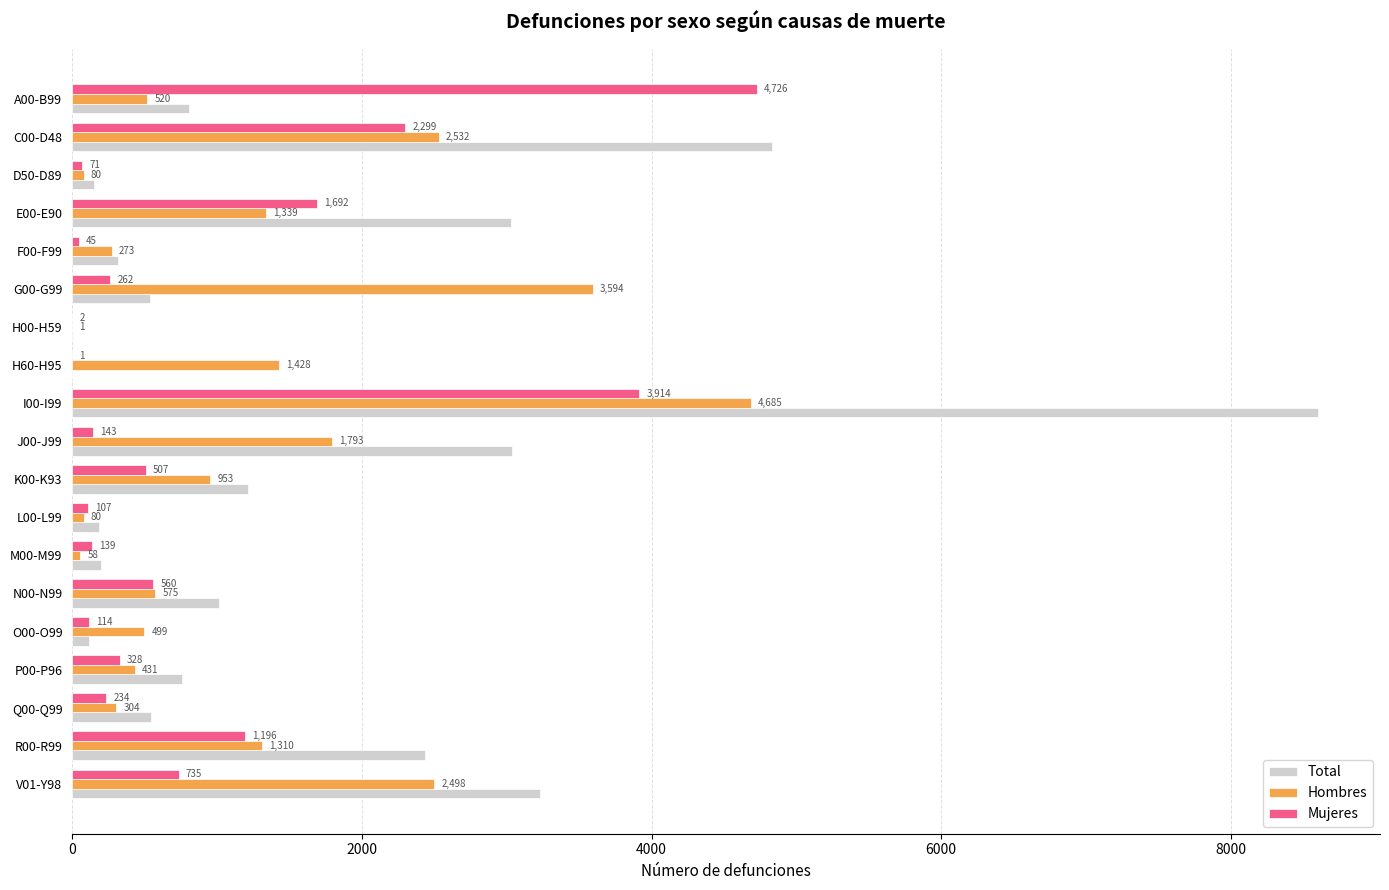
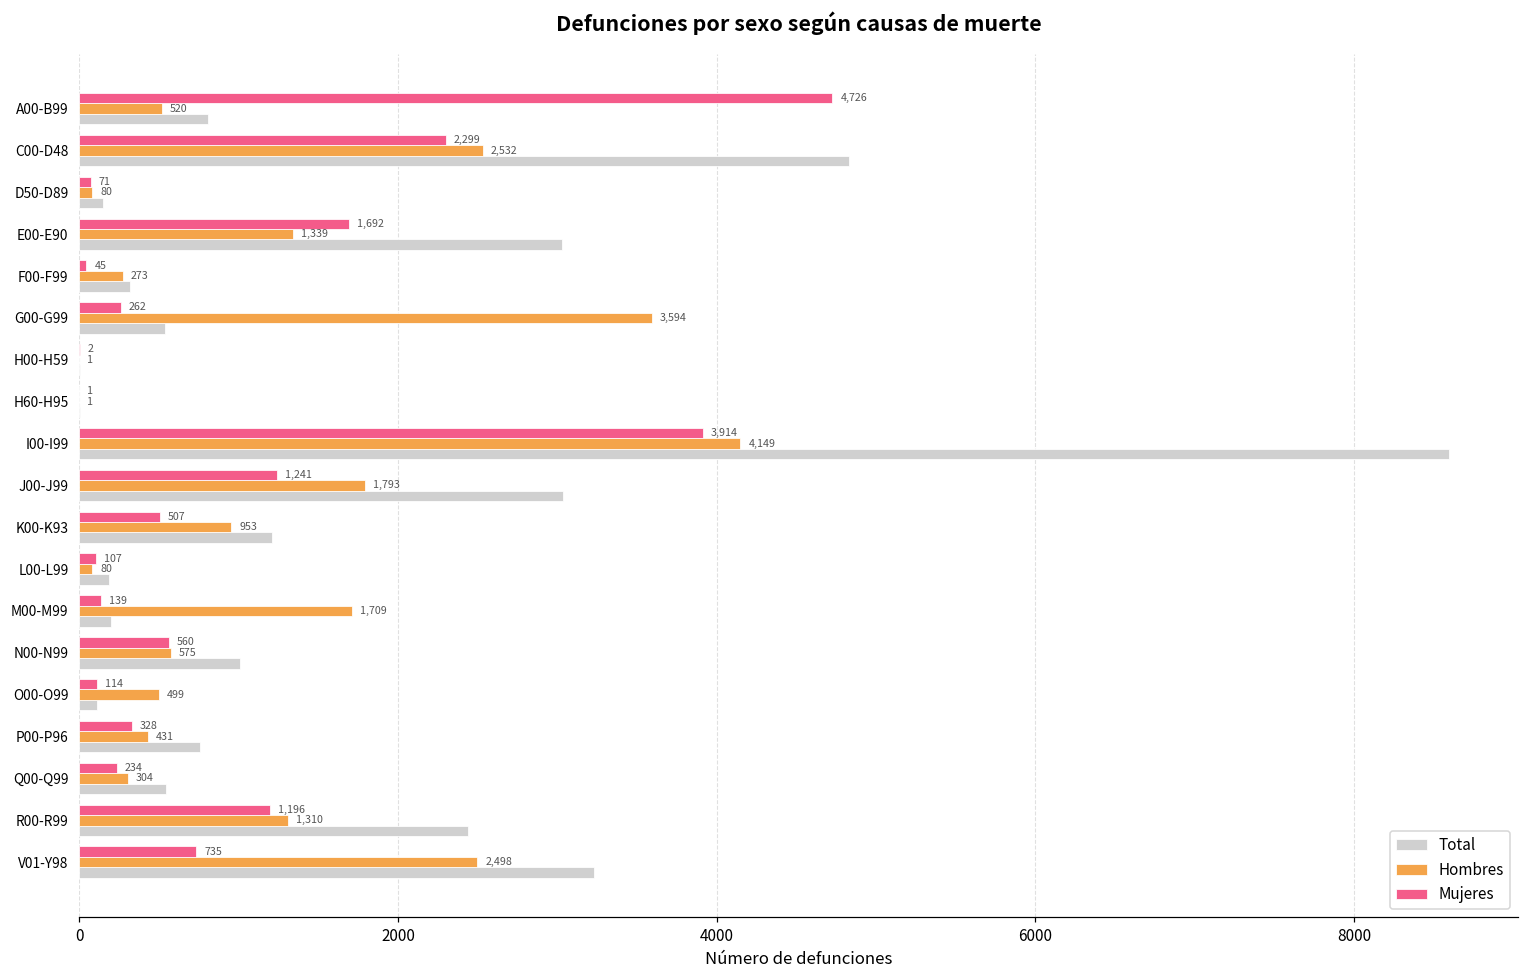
  {
    "Total": {
      "A00-B99": "810",
      "C00-D48": "4830",
      "E00-E90": "3030",
      "G00-G99": "540",
      "I00-I99": "8600",
      "J00-J99": "3030",
      "K00-K93": "1210",
      "M00-M99": "200",
      "N00-N99": "1010",
      "P00-P96": "760",
      "Q00-Q99": "550",
      "R00-R99": "2440",
      "V01-Y98": "3230"
    },
    "Hombres": {
      "A00-B99": "520",
      "C00-D48": "2,532",
      "D50-D89": "80",
      "E00-E90": "1,339",
      "F00-F99": "273",
      "G00-G99": "3,594",
      "H00-H59": "1",
-     "H60-H95": "1,428",
-     "I00-I99": "4,685",
+     "H60-H95": "1",
+     "I00-I99": "4,149",
      "J00-J99": "1,793",
      "K00-K93": "953",
      "L00-L99": "80",
-     "M00-M99": "58",
+     "M00-M99": "1,709",
      "N00-N99": "575",
      "O00-O99": "499",
      "P00-P96": "431",
      "Q00-Q99": "304",
      "R00-R99": "1,310",
      "V01-Y98": "2,498"
    },
    "Mujeres": {
      "A00-B99": "4,726",
      "C00-D48": "2,299",
      "D50-D89": "71",
      "E00-E90": "1,692",
      "F00-F99": "45",
      "G00-G99": "262",
      "H00-H59": "2",
      "H60-H95": "1",
      "I00-I99": "3,914",
-     "J00-J99": "143",
+     "J00-J99": "1,241",
      "K00-K93": "507",
      "L00-L99": "107",
      "M00-M99": "139",
      "N00-N99": "560",
      "O00-O99": "114",
      "P00-P96": "328",
      "Q00-Q99": "234",
      "R00-R99": "1,196",
      "V01-Y98": "735"
    }
  }
